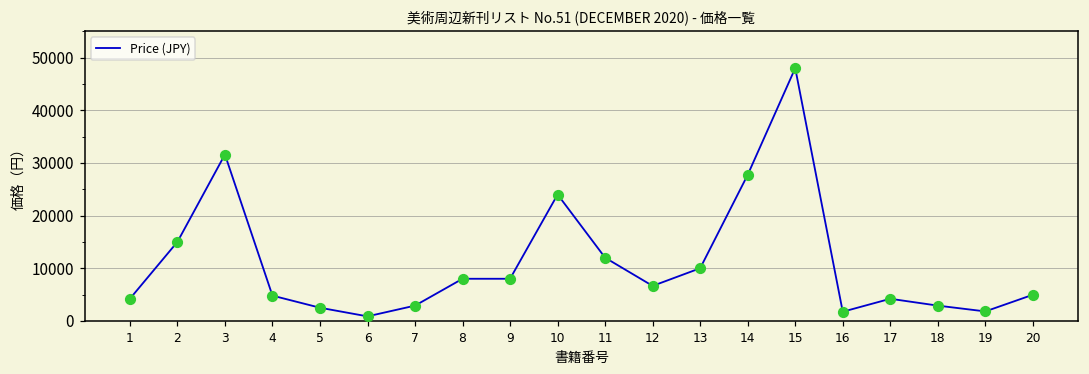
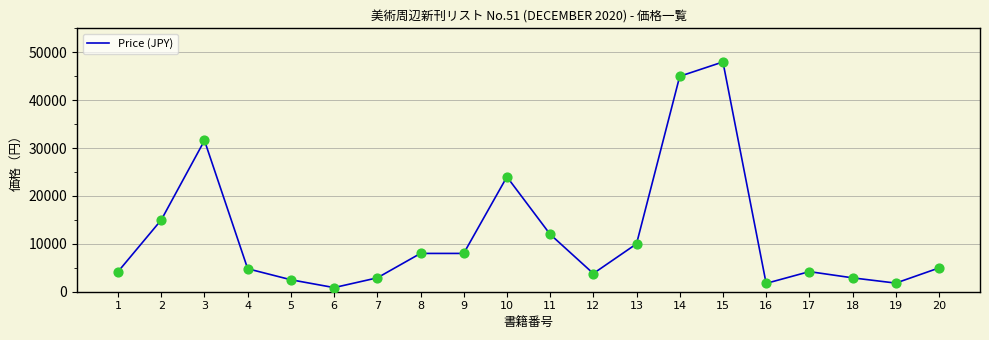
  {
    "1": 4000,
    "2": 15000,
    "3": 32000,
    "4": 5000,
    "5": 3000,
    "6": 1000,
    "7": 3000,
    "8": 8000,
    "9": 8000,
    "10": 24000,
    "11": 12000,
-   "12": 7000,
+   "12": 4000,
    "13": 10000,
-   "14": 28000,
+   "14": 45000,
    "15": 48000,
    "16": 2000,
    "17": 4000,
    "18": 3000,
    "19": 2000,
    "20": 5000
  }
